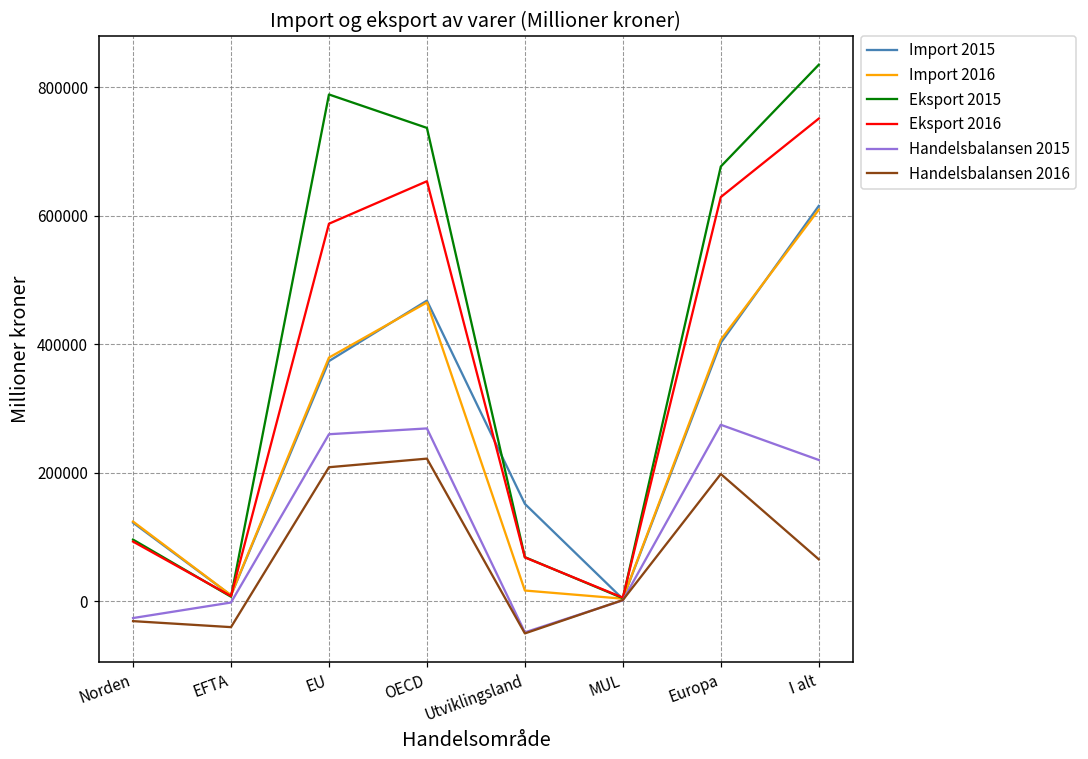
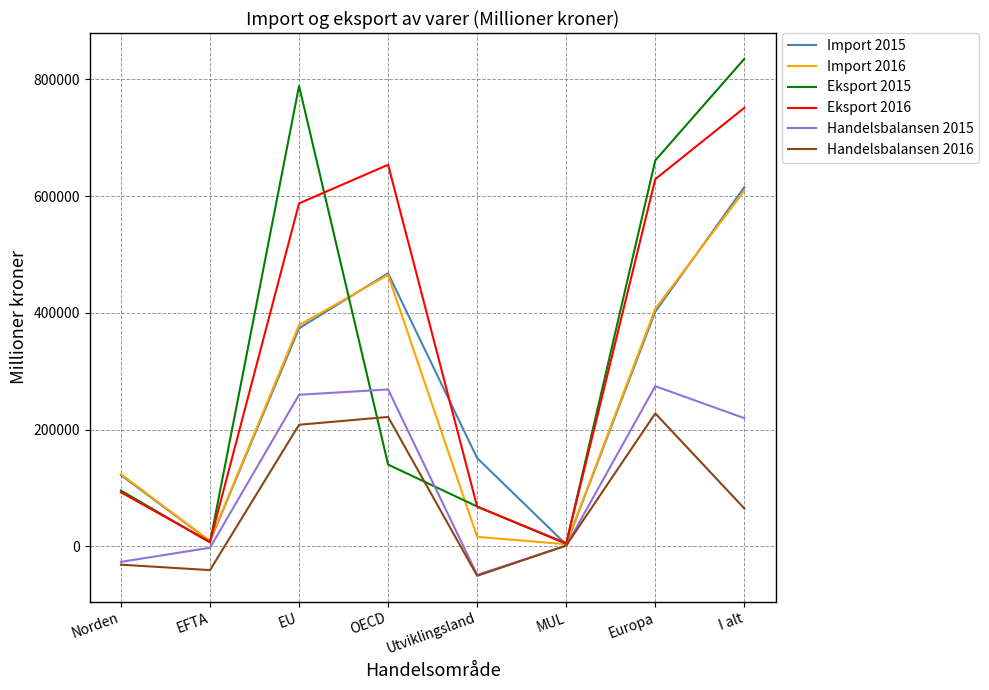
  {
    "Import 2015": {
      "EU": 370000,
      "Utviklingsland": 150000,
      "Europa": 400000,
      "I alt": 620000
    },
    "Import 2016": {
      "EU": 380000,
      "Utviklingsland": 20000,
      "Europa": 410000,
      "I alt": 610000
    },
    "Eksport 2015": {
      "EU": 790000,
-     "OECD": 740000,
-     "Europa": 680000,
+     "OECD": 140000,
+     "Europa": 660000,
      "I alt": 840000
    },
    "Eksport 2016": {
      "EU": 590000,
      "OECD": 650000,
      "Europa": 630000,
      "I alt": 750000
    },
    "Handelsbalansen 2015": {
      "Norden": -30000,
      "EFTA": 0,
      "EU": 260000,
      "OECD": 270000,
      "Europa": 270000,
      "I alt": 220000
    },
    "Handelsbalansen 2016": {
      "Norden": -30000,
      "EFTA": -40000,
      "EU": 210000,
      "OECD": 220000,
-     "Europa": 200000,
+     "Europa": 230000,
      "I alt": 70000
    }
  }
